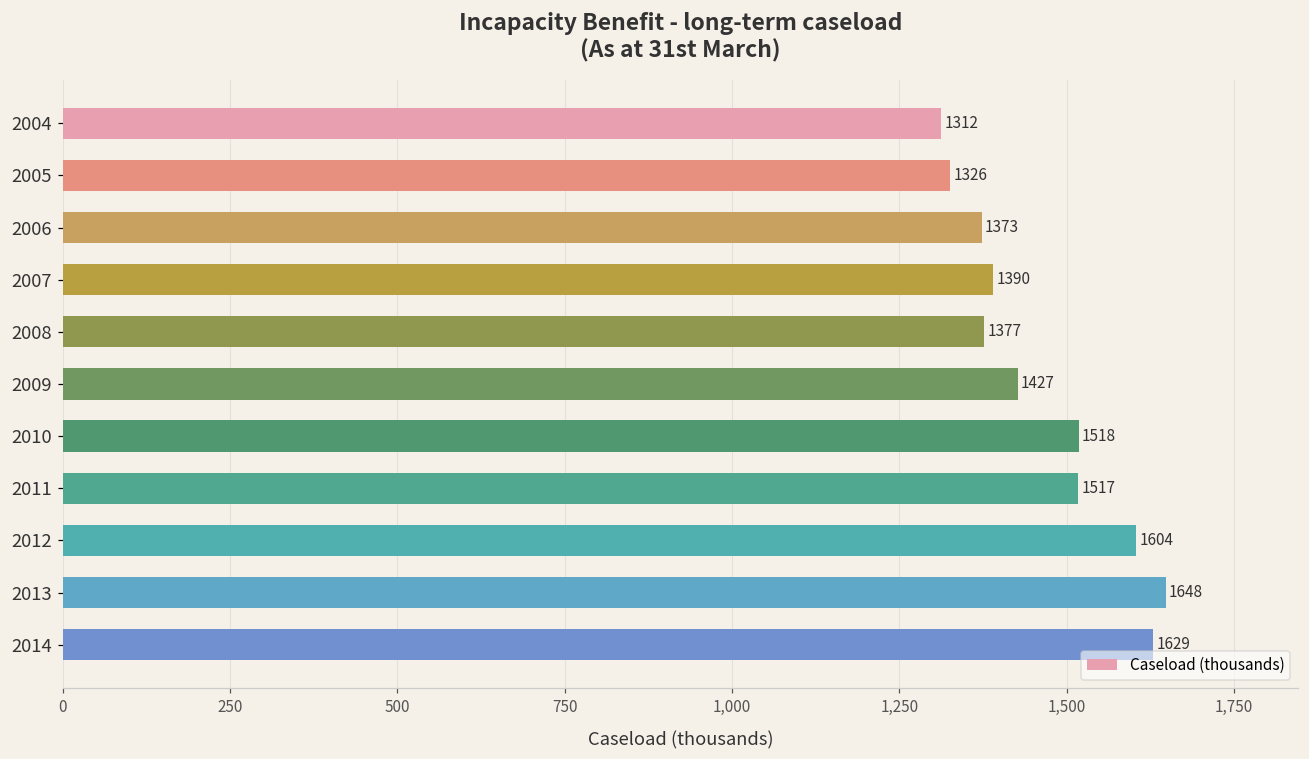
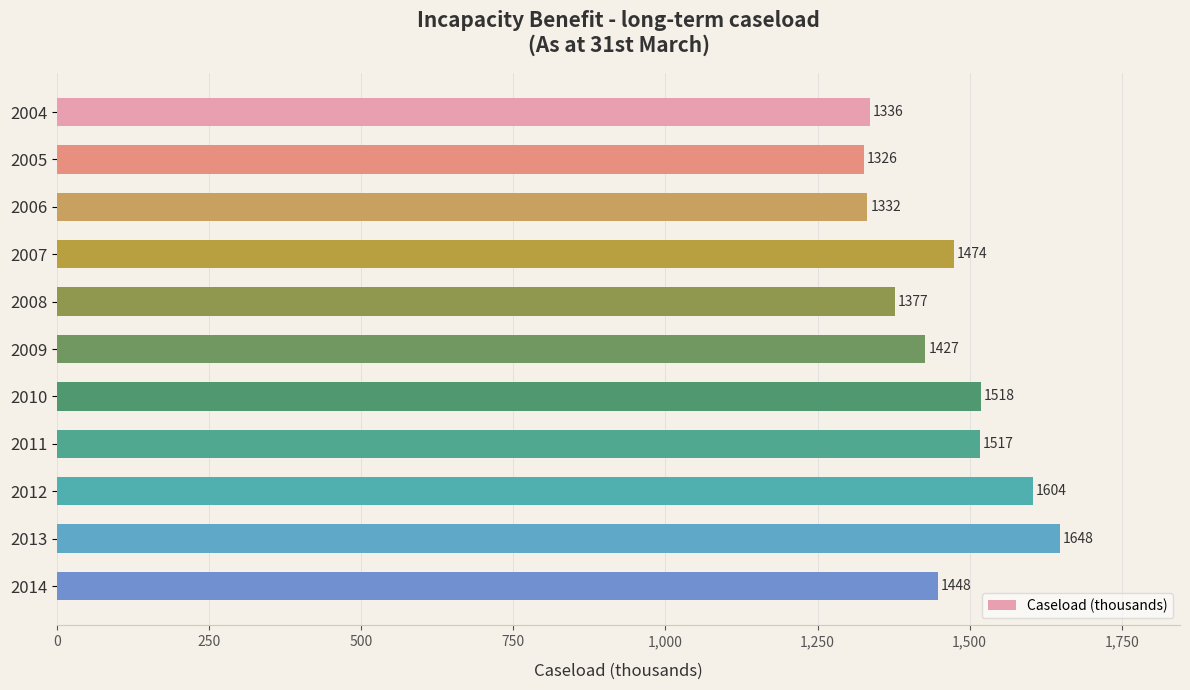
  {
-   "2004": 1312,
+   "2004": 1336,
    "2005": 1326,
-   "2006": 1373,
-   "2007": 1390,
+   "2006": 1332,
+   "2007": 1474,
    "2008": 1377,
    "2009": 1427,
    "2010": 1518,
    "2011": 1517,
    "2012": 1604,
    "2013": 1648,
-   "2014": 1629
+   "2014": 1448
  }
